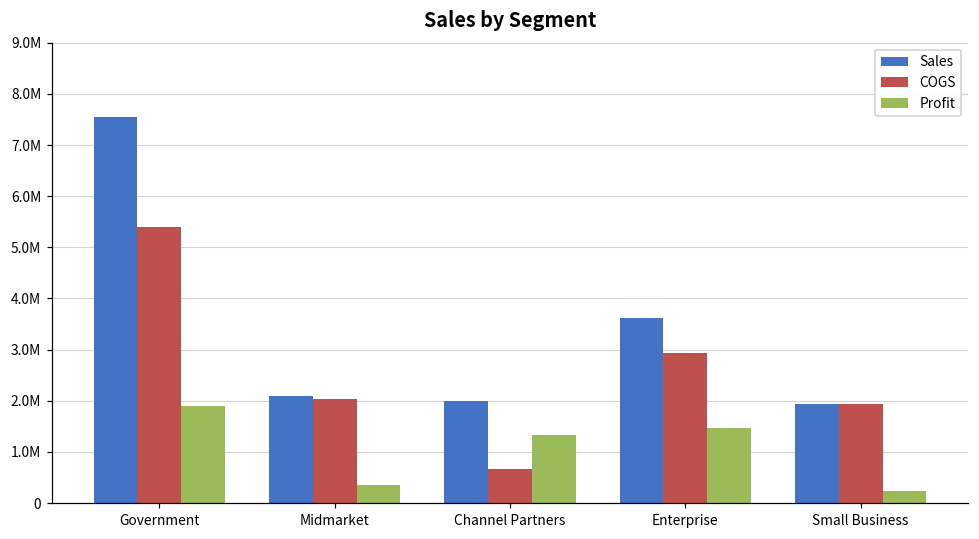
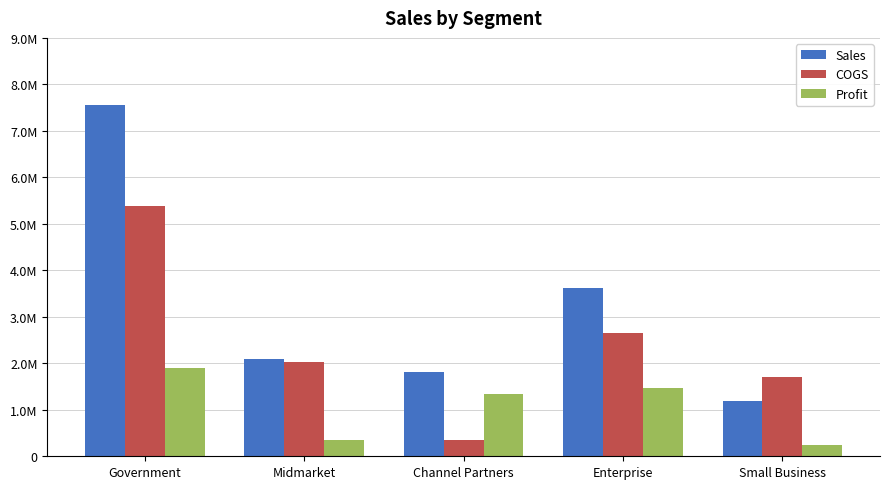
  {
    "Sales": {
      "Government": 7600000,
      "Midmarket": 2100000,
-     "Channel Partners": 2000000,
+     "Channel Partners": 1800000,
      "Enterprise": 3600000,
-     "Small Business": 1900000
+     "Small Business": 1200000
    },
    "COGS": {
      "Government": 5400000,
      "Midmarket": 2000000,
-     "Channel Partners": 700000,
-     "Enterprise": 2900000,
-     "Small Business": 1900000
+     "Channel Partners": 300000,
+     "Enterprise": 2700000,
+     "Small Business": 1700000
    },
    "Profit": {
      "Government": 1900000,
      "Midmarket": 400000,
      "Channel Partners": 1300000,
      "Enterprise": 1500000,
      "Small Business": 200000
    }
  }
